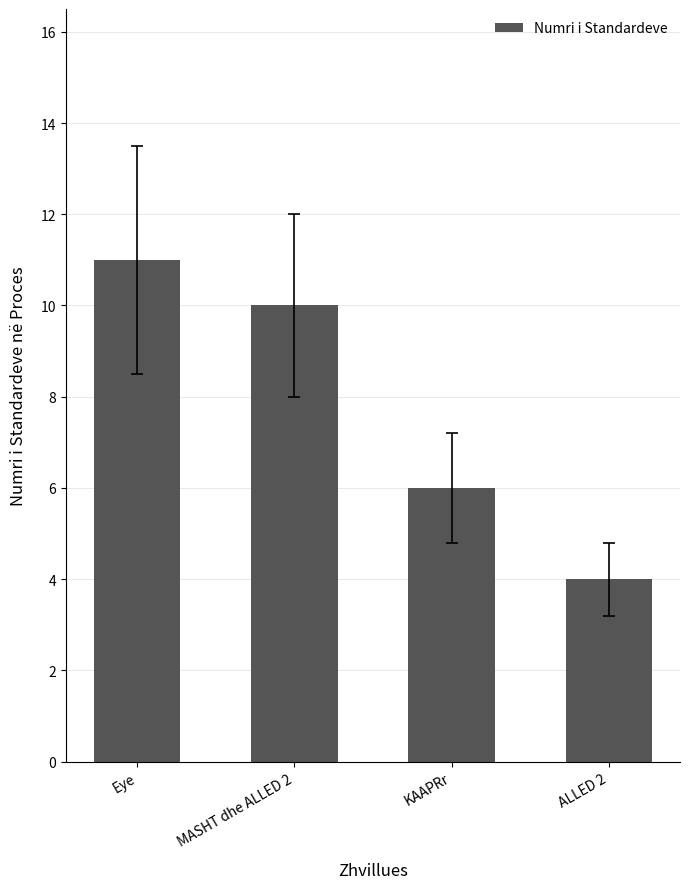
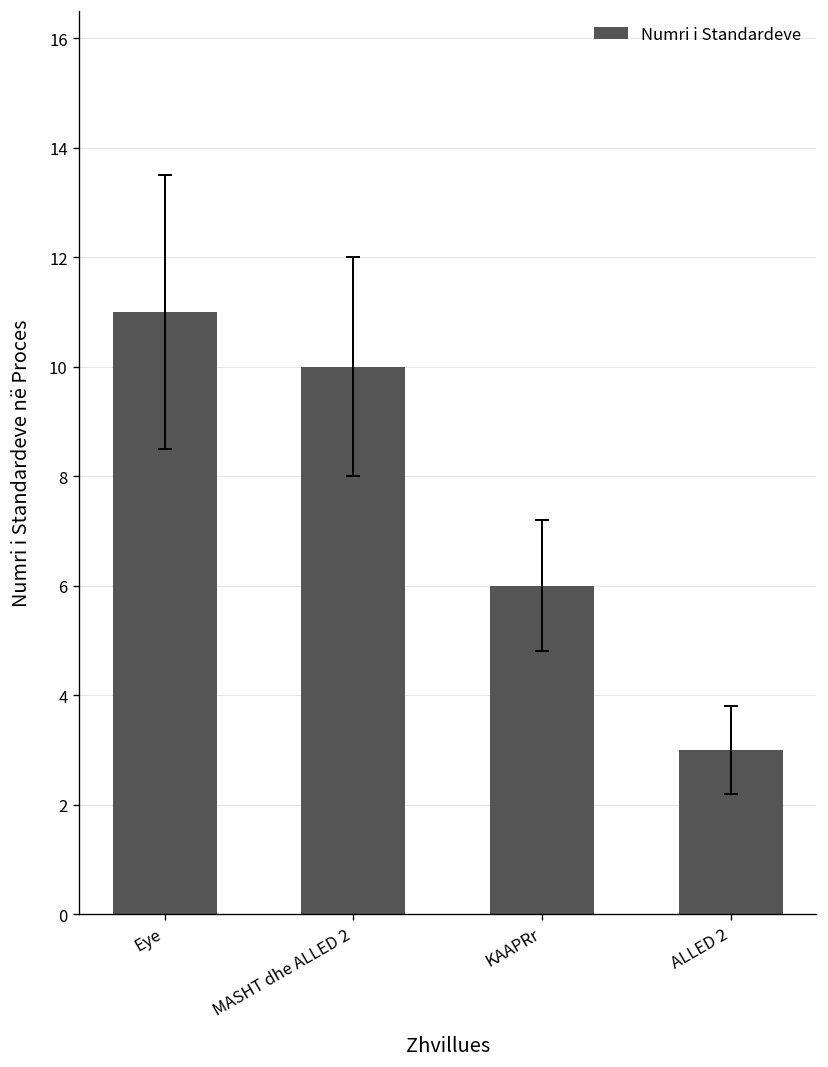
  {
    "Numri i Standardeve": {
      "Eye": 11,
      "MASHT dhe ALLED 2": 10,
      "KAAPRr": 6,
-     "ALLED 2": 4
+     "ALLED 2": 3
    }
  }
